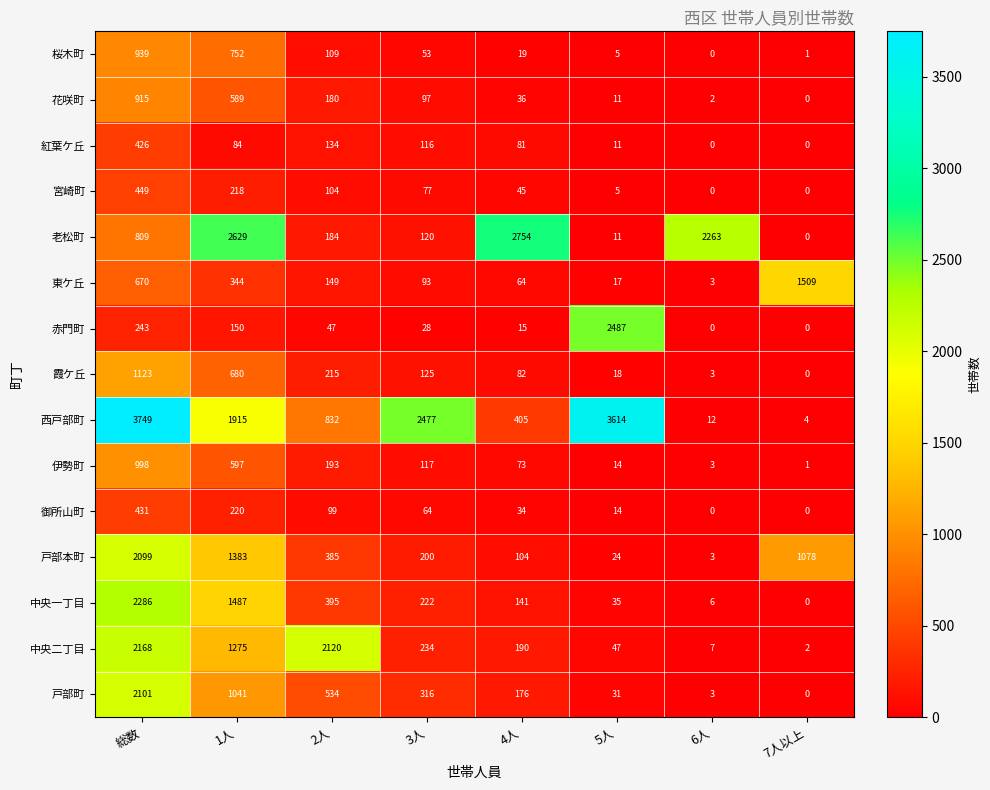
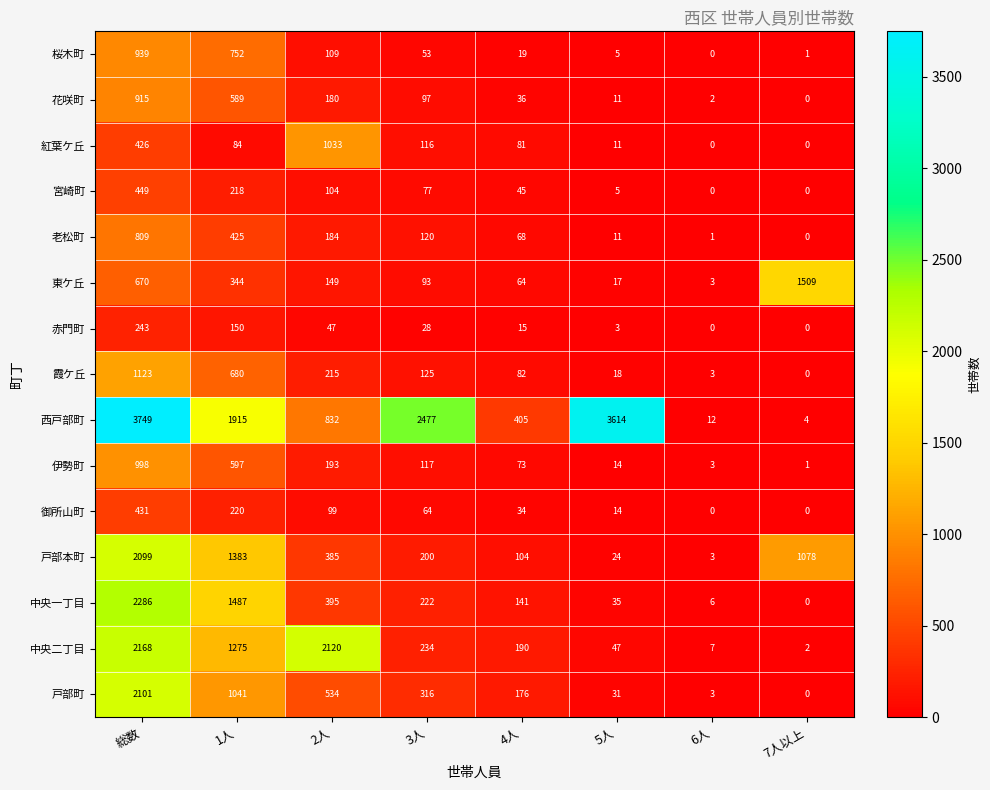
  {
    "桜木町": {
      "総数": 939,
      "1人": 752,
      "2人": 109,
      "3人": 53,
      "4人": 19,
      "5人": 5,
      "6人": 0,
      "7人以上": 1
    },
    "花咲町": {
      "総数": 915,
      "1人": 589,
      "2人": 180,
      "3人": 97,
      "4人": 36,
      "5人": 11,
      "6人": 2,
      "7人以上": 0
    },
    "紅葉ケ丘": {
      "総数": 426,
      "1人": 84,
-     "2人": 134,
+     "2人": 1033,
      "3人": 116,
      "4人": 81,
      "5人": 11,
      "6人": 0,
      "7人以上": 0
    },
    "宮崎町": {
      "総数": 449,
      "1人": 218,
      "2人": 104,
      "3人": 77,
      "4人": 45,
      "5人": 5,
      "6人": 0,
      "7人以上": 0
    },
    "老松町": {
      "総数": 809,
-     "1人": 2629,
+     "1人": 425,
      "2人": 184,
      "3人": 120,
-     "4人": 2754,
+     "4人": 68,
      "5人": 11,
-     "6人": 2263,
+     "6人": 1,
      "7人以上": 0
    },
    "東ケ丘": {
      "総数": 670,
      "1人": 344,
      "2人": 149,
      "3人": 93,
      "4人": 64,
      "5人": 17,
      "6人": 3,
      "7人以上": 1509
    },
    "赤門町": {
      "総数": 243,
      "1人": 150,
      "2人": 47,
      "3人": 28,
      "4人": 15,
-     "5人": 2487,
+     "5人": 3,
      "6人": 0,
      "7人以上": 0
    },
    "霞ケ丘": {
      "総数": 1123,
      "1人": 680,
      "2人": 215,
      "3人": 125,
      "4人": 82,
      "5人": 18,
      "6人": 3,
      "7人以上": 0
    },
    "西戸部町": {
      "総数": 3749,
      "1人": 1915,
      "2人": 832,
      "3人": 2477,
      "4人": 405,
      "5人": 3614,
      "6人": 12,
      "7人以上": 4
    },
    "伊勢町": {
      "総数": 998,
      "1人": 597,
      "2人": 193,
      "3人": 117,
      "4人": 73,
      "5人": 14,
      "6人": 3,
      "7人以上": 1
    },
    "御所山町": {
      "総数": 431,
      "1人": 220,
      "2人": 99,
      "3人": 64,
      "4人": 34,
      "5人": 14,
      "6人": 0,
      "7人以上": 0
    },
    "戸部本町": {
      "総数": 2099,
      "1人": 1383,
      "2人": 385,
      "3人": 200,
      "4人": 104,
      "5人": 24,
      "6人": 3,
      "7人以上": 1078
    },
    "中央一丁目": {
      "総数": 2286,
      "1人": 1487,
      "2人": 395,
      "3人": 222,
      "4人": 141,
      "5人": 35,
      "6人": 6,
      "7人以上": 0
    },
    "中央二丁目": {
      "総数": 2168,
      "1人": 1275,
      "2人": 2120,
      "3人": 234,
      "4人": 190,
      "5人": 47,
      "6人": 7,
      "7人以上": 2
    },
    "戸部町": {
      "総数": 2101,
      "1人": 1041,
      "2人": 534,
      "3人": 316,
      "4人": 176,
      "5人": 31,
      "6人": 3,
      "7人以上": 0
    }
  }
